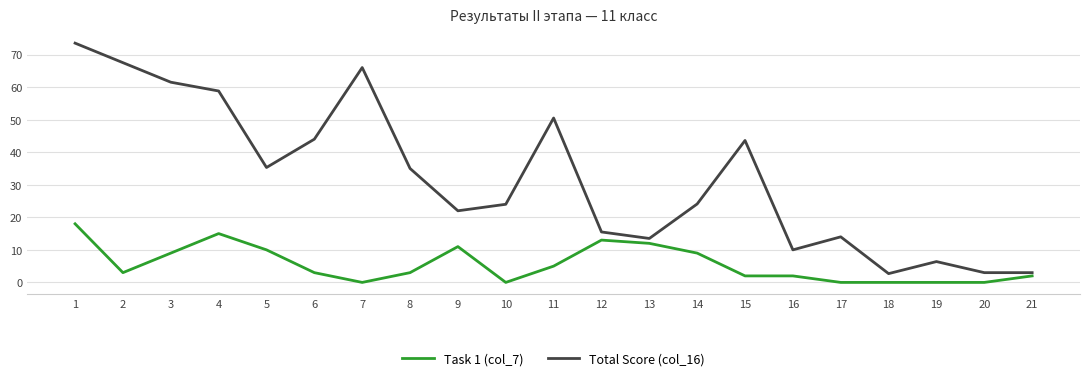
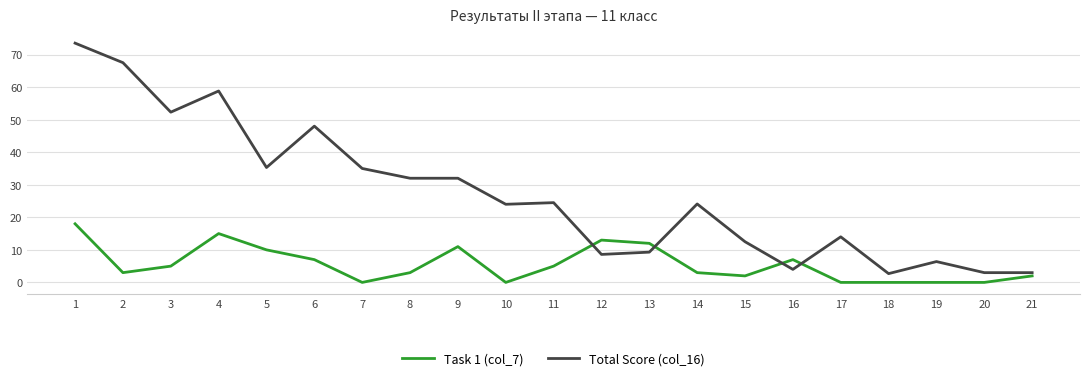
  {
    "Task 1 (col_7)": {
      "1": 18,
      "2": 3,
-     "3": 9,
+     "3": 5,
      "4": 15,
      "5": 10,
-     "6": 3,
+     "6": 7,
      "7": 0,
      "8": 3,
      "9": 11,
      "10": 0,
      "11": 5,
      "12": 13,
      "13": 12,
-     "14": 9,
+     "14": 3,
      "15": 2,
-     "16": 2,
+     "16": 7,
      "17": 0,
      "18": 0,
      "19": 0,
      "20": 0,
      "21": 2
    },
    "Total Score (col_16)": {
      "1": 74,
      "2": 68,
-     "3": 62,
+     "3": 52,
      "4": 59,
      "5": 35,
-     "6": 44,
-     "7": 66,
-     "8": 35,
-     "9": 22,
+     "6": 48,
+     "7": 35,
+     "8": 32,
+     "9": 32,
      "10": 24,
-     "11": 51,
-     "12": 16,
-     "13": 14,
+     "11": 25,
+     "12": 9,
+     "13": 9,
      "14": 24,
-     "15": 44,
-     "16": 10,
+     "15": 13,
+     "16": 4,
      "17": 14,
      "18": 3,
      "19": 6,
      "20": 3,
      "21": 3
    }
  }
